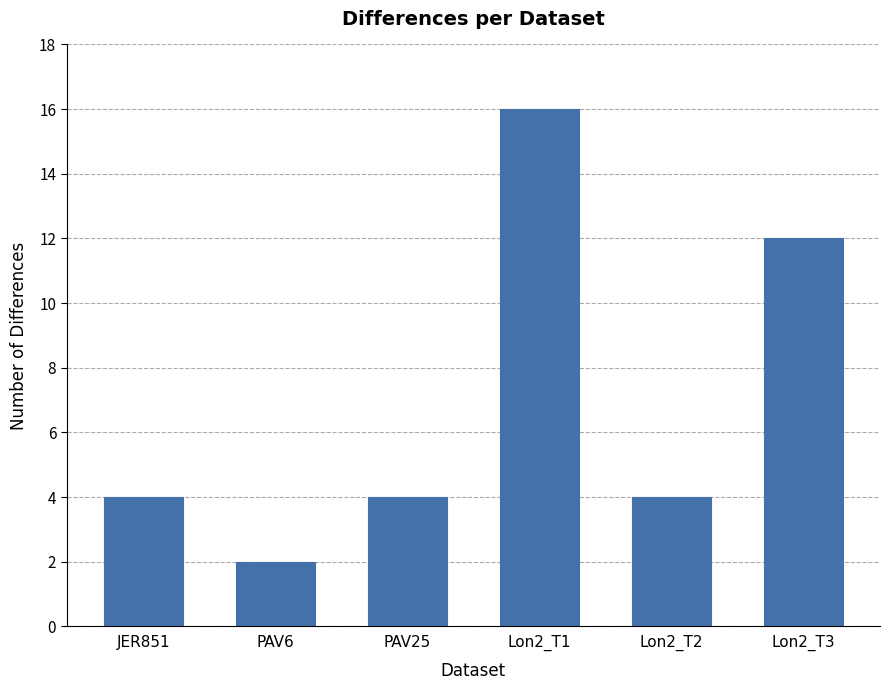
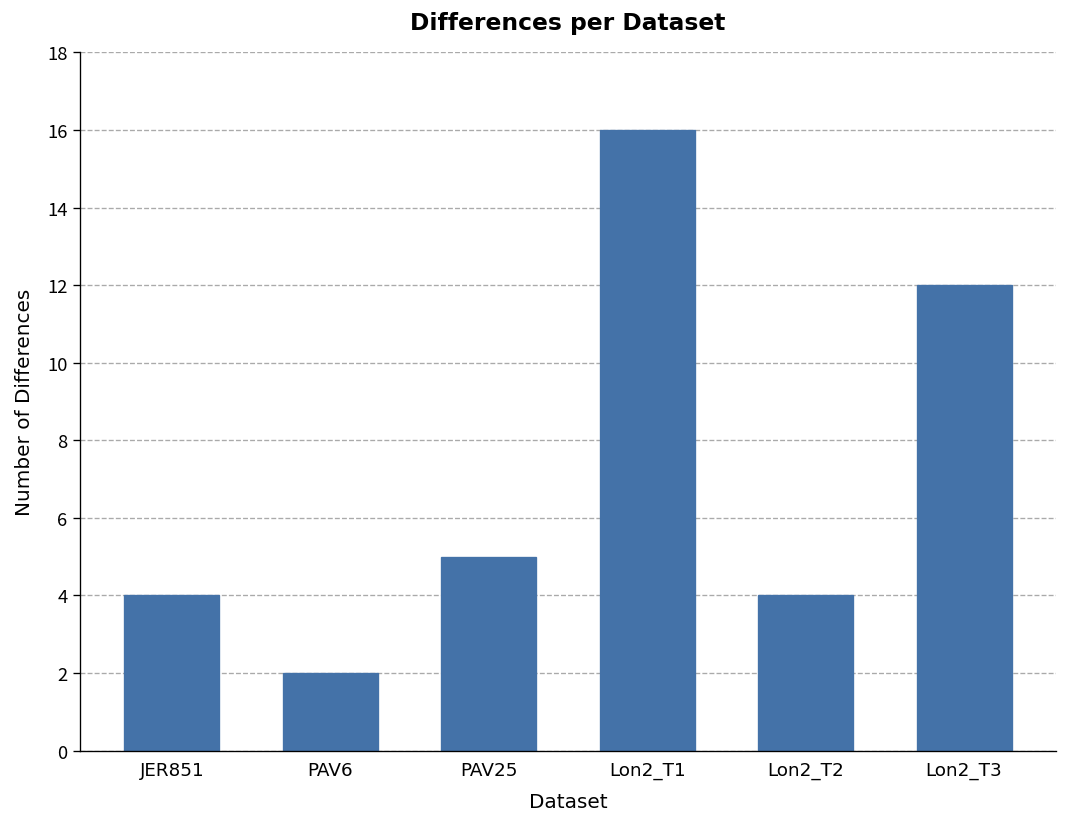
  {
    "JER851": 4,
    "PAV6": 2,
-   "PAV25": 4,
+   "PAV25": 5,
    "Lon2_T1": 16,
    "Lon2_T2": 4,
    "Lon2_T3": 12
  }
